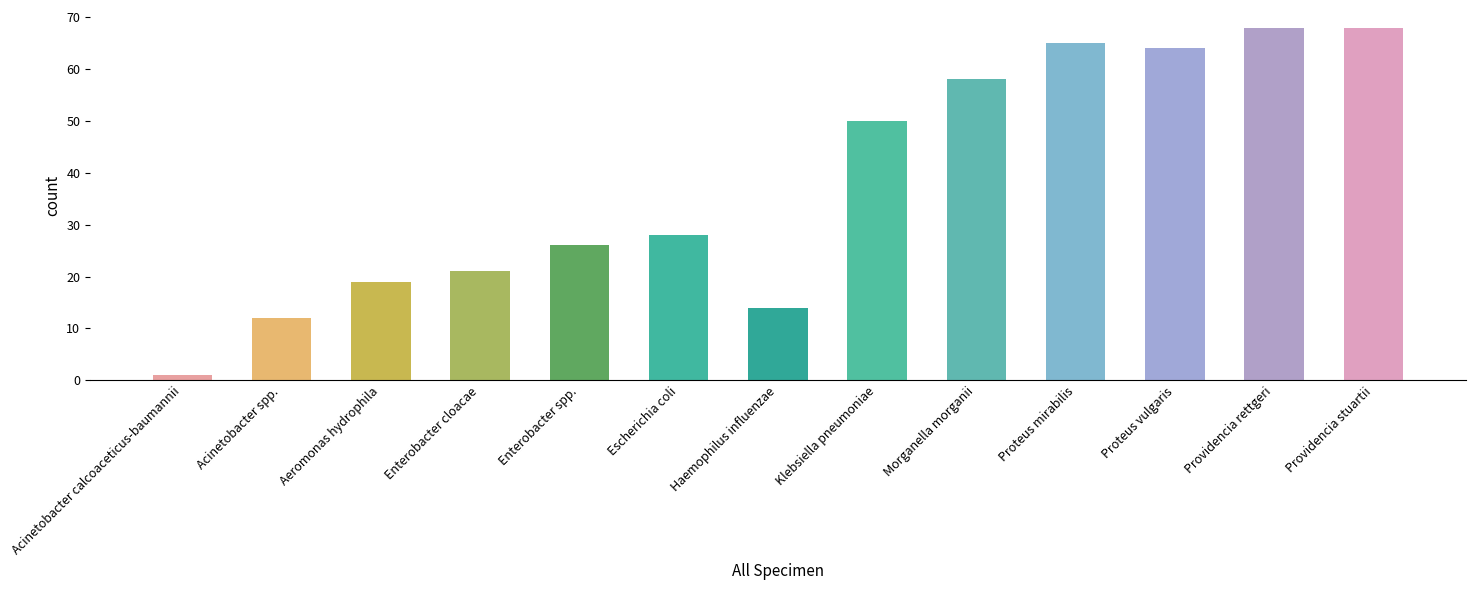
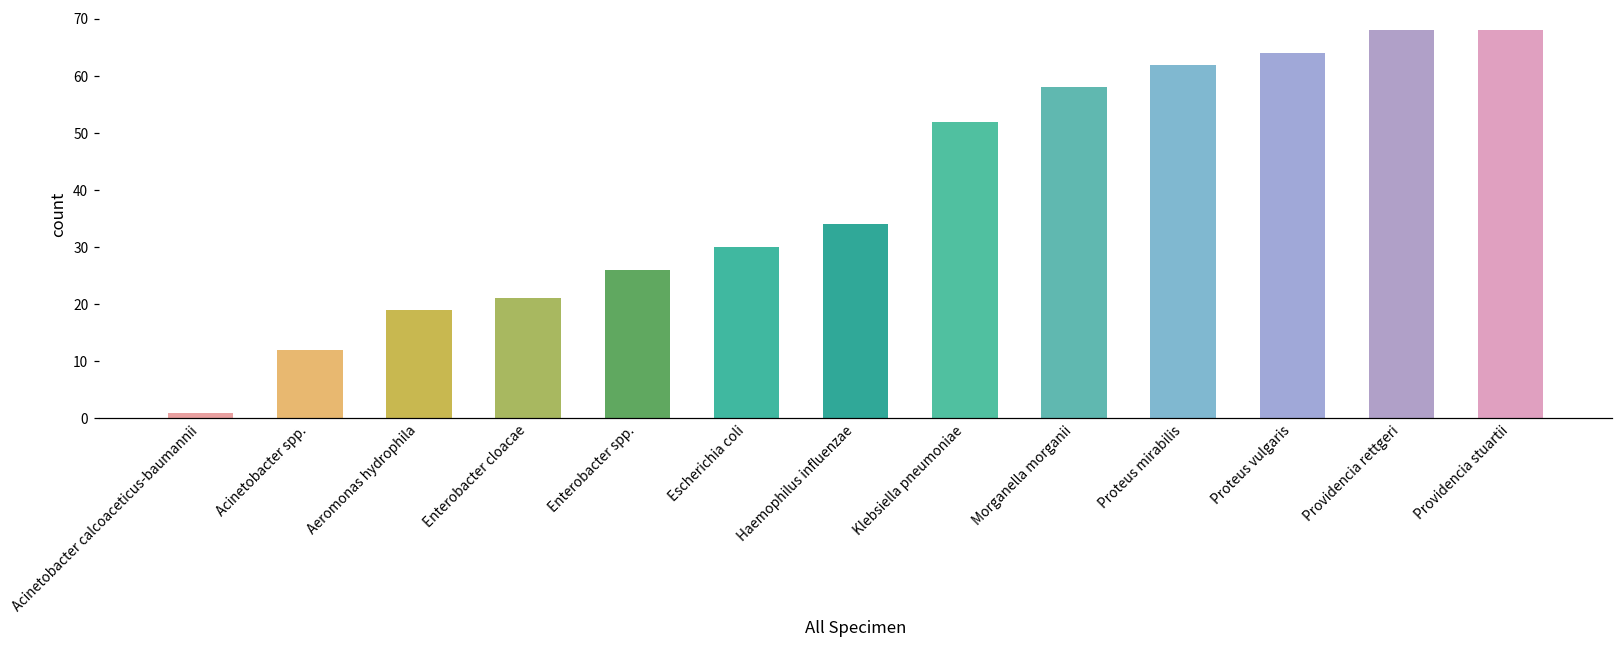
  {
    "Acinetobacter calcoaceticus-baumannii": 1,
    "Acinetobacter spp.": 12,
    "Aeromonas hydrophila": 19,
    "Enterobacter cloacae": 21,
    "Enterobacter spp.": 26,
-   "Escherichia coli": 28,
-   "Haemophilus influenzae": 14,
-   "Klebsiella pneumoniae": 50,
+   "Escherichia coli": 30,
+   "Haemophilus influenzae": 34,
+   "Klebsiella pneumoniae": 52,
    "Morganella morganii": 58,
-   "Proteus mirabilis": 65,
+   "Proteus mirabilis": 62,
    "Proteus vulgaris": 64,
    "Providencia rettgeri": 68,
    "Providencia stuartii": 68
  }
